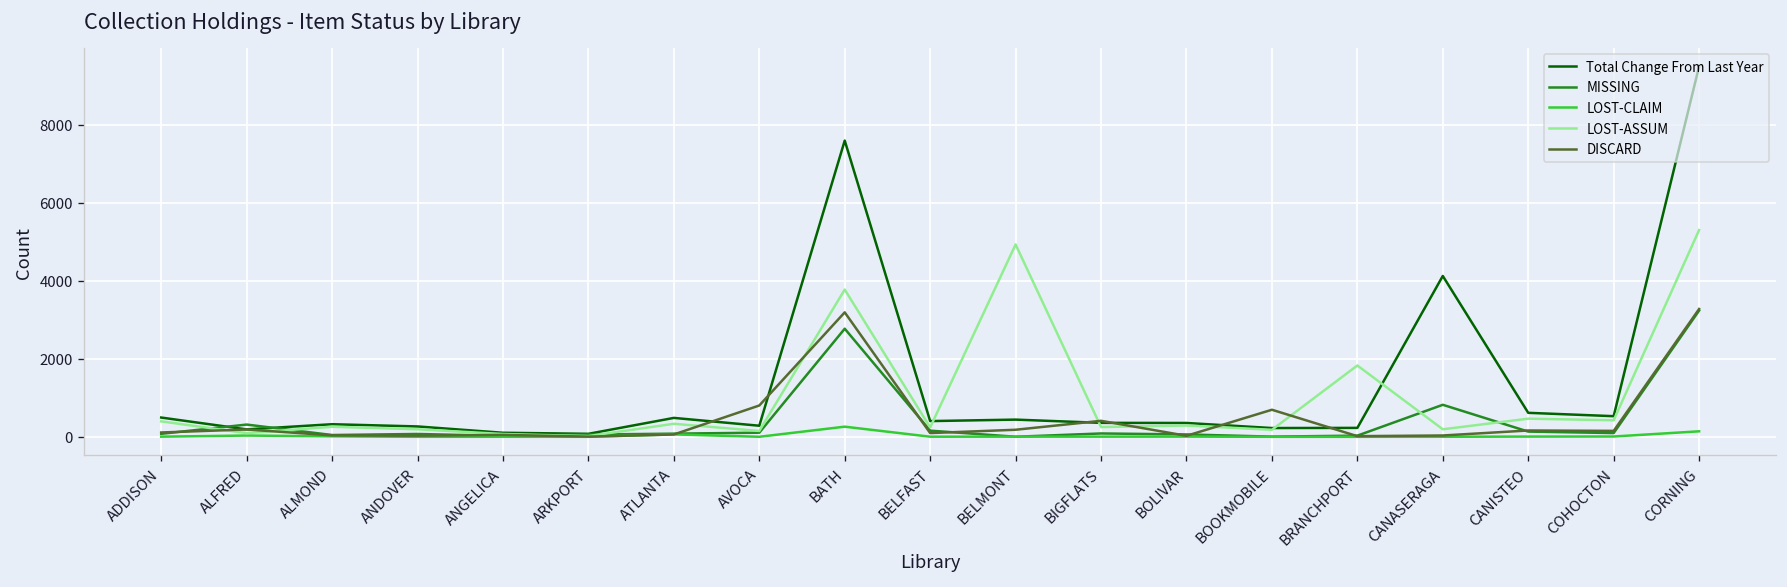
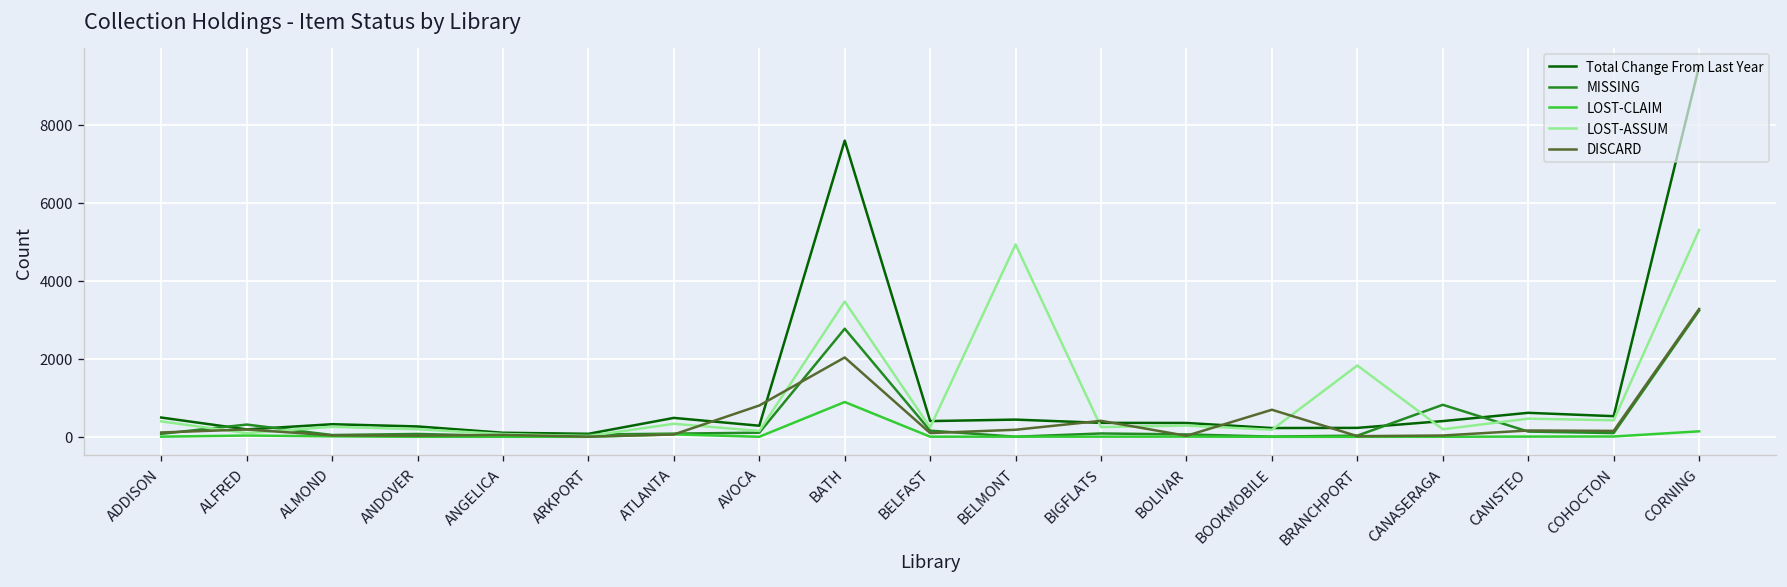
  {
    "Total Change From Last Year": {
      "ADDISON": 500,
      "ATLANTA": 500,
      "AVOCA": 300,
      "BATH": 7600,
      "BELFAST": 400,
      "BELMONT": 400,
      "BRANCHPORT": 200,
-     "CANASERAGA": 4100,
+     "CANASERAGA": 400,
      "CANISTEO": 600,
      "COHOCTON": 500
    },
    "MISSING": {
      "ALFRED": 300,
      "BATH": 2800,
      "BIGFLATS": 100,
      "CANASERAGA": 800
    },
    "LOST-CLAIM": {
      "AVOCA": 0,
-     "BATH": 300,
+     "BATH": 900,
      "BELFAST": 0,
      "BIGFLATS": 0,
      "CANISTEO": 0,
      "COHOCTON": 0,
      "CORNING": 100
    },
    "LOST-ASSUM": {
      "ADDISON": 400,
      "ATLANTA": 300,
-     "BATH": 3800,
+     "BATH": 3500,
      "BELFAST": 200,
      "BELMONT": 4900,
      "BIGFLATS": 300,
      "BRANCHPORT": 1800,
      "CANASERAGA": 200,
      "CANISTEO": 500,
      "COHOCTON": 400,
      "CORNING": 5300
    },
    "DISCARD": {
      "AVOCA": 800,
-     "BATH": 3200,
+     "BATH": 2000,
      "BELMONT": 200,
      "BOOKMOBILE": 700
    }
  }
